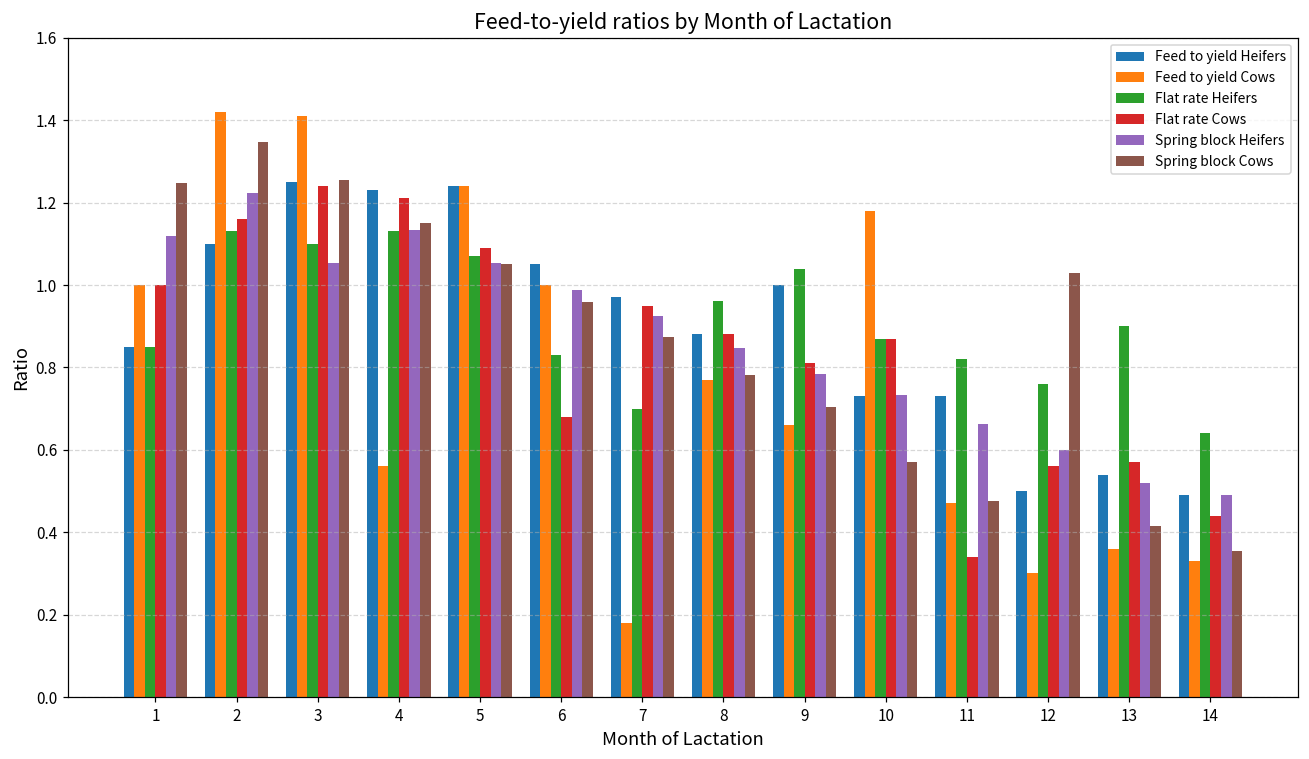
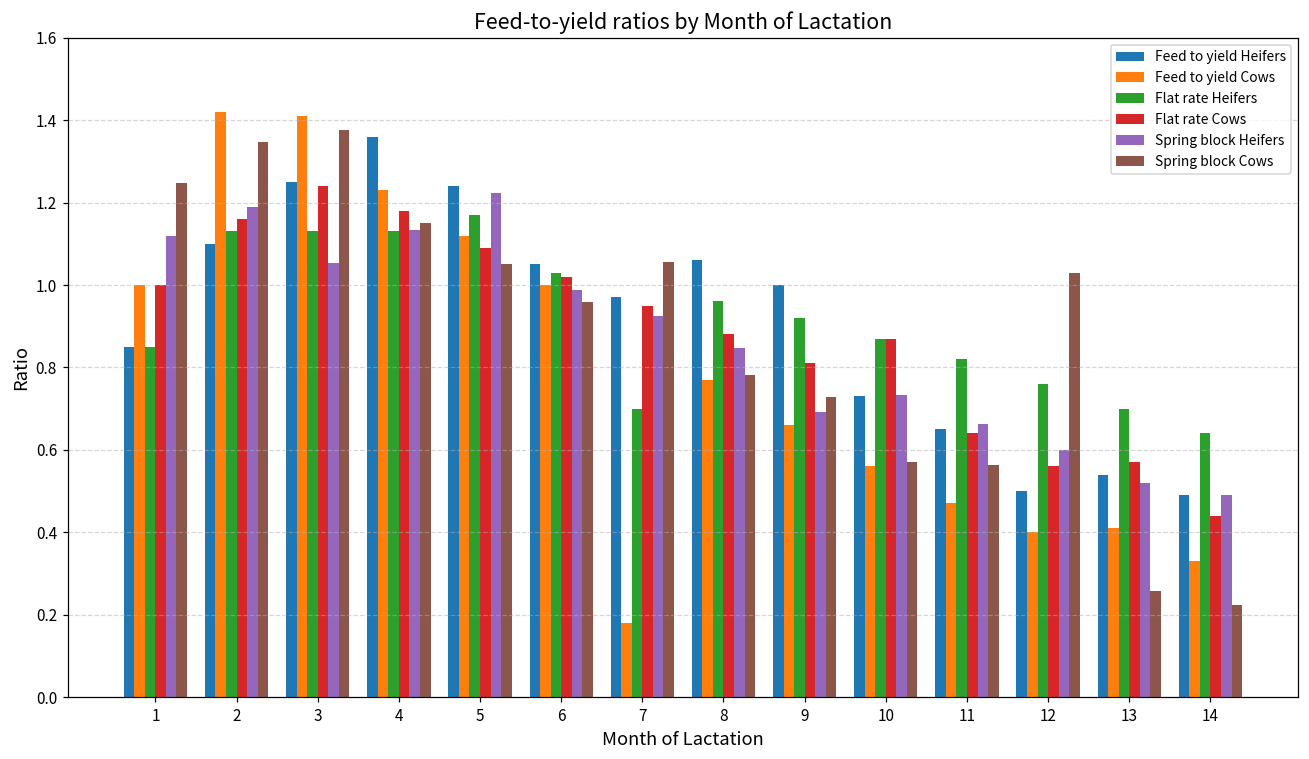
  {
    "Feed to yield Heifers": {
      "1": 0.85,
      "2": 1.10,
      "3": 1.25,
-     "4": 1.23,
+     "4": 1.36,
      "5": 1.24,
      "6": 1.05,
      "7": 0.97,
-     "8": 0.88,
+     "8": 1.06,
      "9": 1.00,
      "10": 0.73,
-     "11": 0.73,
+     "11": 0.65,
      "12": 0.50,
      "13": 0.54,
      "14": 0.49
    },
    "Feed to yield Cows": {
      "1": 1.00,
      "2": 1.42,
      "3": 1.41,
-     "4": 0.56,
-     "5": 1.24,
+     "4": 1.23,
+     "5": 1.12,
      "6": 1.00,
      "7": 0.18,
      "8": 0.77,
      "9": 0.66,
-     "10": 1.18,
+     "10": 0.56,
      "11": 0.47,
-     "12": 0.3,
-     "13": 0.36,
+     "12": 0.4,
+     "13": 0.41,
      "14": 0.33
    },
    "Flat rate Heifers": {
      "1": 0.85,
      "2": 1.13,
-     "3": 1.10,
+     "3": 1.13,
      "4": 1.13,
-     "5": 1.07,
-     "6": 0.83,
+     "5": 1.17,
+     "6": 1.03,
      "7": 0.70,
      "8": 0.96,
-     "9": 1.04,
+     "9": 0.92,
      "10": 0.87,
      "11": 0.82,
      "12": 0.76,
-     "13": 0.9,
+     "13": 0.7,
      "14": 0.64
    },
    "Flat rate Cows": {
      "1": 1.00,
      "2": 1.16,
      "3": 1.24,
-     "4": 1.21,
+     "4": 1.18,
      "5": 1.09,
-     "6": 0.68,
+     "6": 1.02,
      "7": 0.95,
      "8": 0.88,
      "9": 0.81,
      "10": 0.87,
-     "11": 0.34,
+     "11": 0.64,
      "12": 0.56,
      "13": 0.57,
      "14": 0.44
    },
    "Spring block Heifers": {
      "1": 1.12,
-     "2": 1.22,
+     "2": 1.19,
      "3": 1.05,
      "4": 1.13,
-     "5": 1.05,
+     "5": 1.22,
      "6": 0.99,
      "7": 0.92,
      "8": 0.85,
-     "9": 0.78,
+     "9": 0.69,
      "10": 0.73,
      "11": 0.66,
      "12": 0.60,
      "13": 0.52,
      "14": 0.49
    },
    "Spring block Cows": {
      "1": 1.25,
      "2": 1.35,
-     "3": 1.26,
+     "3": 1.38,
      "4": 1.15,
      "5": 1.05,
      "6": 0.96,
-     "7": 0.87,
+     "7": 1.06,
      "8": 0.78,
-     "9": 0.71,
+     "9": 0.73,
      "10": 0.57,
-     "11": 0.48,
+     "11": 0.56,
      "12": 1.03,
-     "13": 0.42,
-     "14": 0.36
+     "13": 0.26,
+     "14": 0.22
    }
  }
